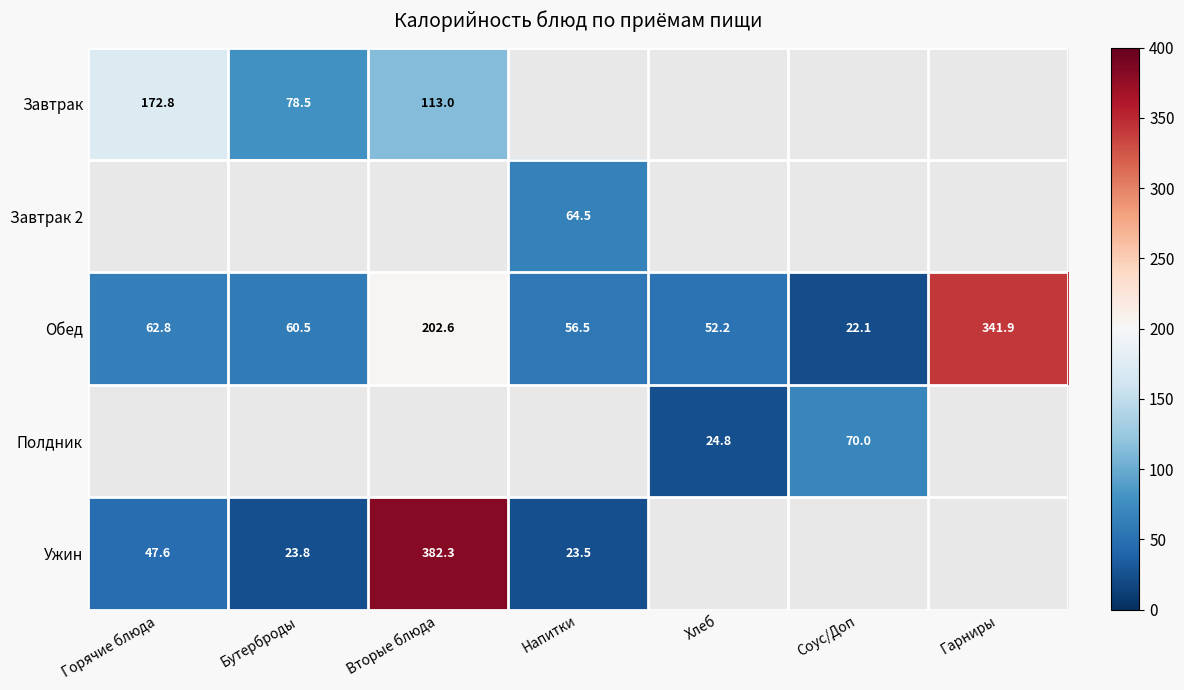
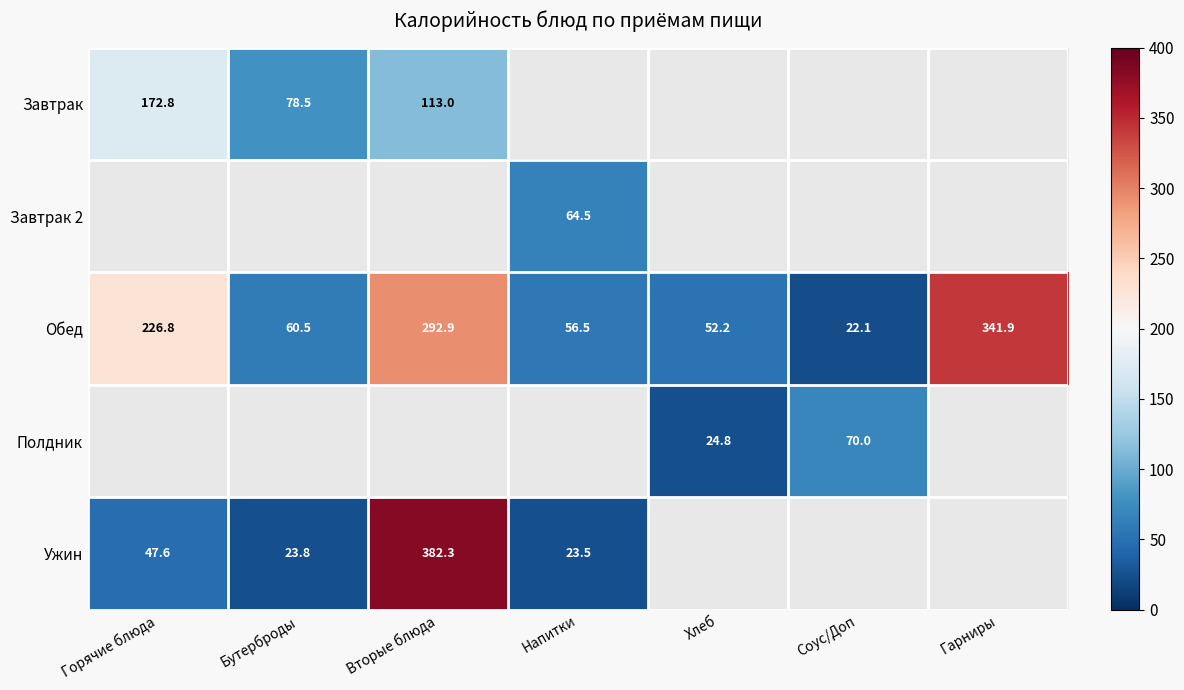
  {
    "Завтрак": {
      "Горячие блюда": 172.8,
      "Бутерброды": 78.5,
      "Вторые блюда": 113.0
    },
    "Завтрак 2": {
      "Напитки": 64.5
    },
    "Обед": {
-     "Горячие блюда": 62.8,
+     "Горячие блюда": 226.8,
      "Бутерброды": 60.5,
-     "Вторые блюда": 202.6,
+     "Вторые блюда": 292.9,
      "Напитки": 56.5,
      "Хлеб": 52.2,
      "Соус/Доп": 22.1,
      "Гарниры": 341.9
    },
    "Полдник": {
      "Хлеб": 24.8,
      "Соус/Доп": 70.0
    },
    "Ужин": {
      "Горячие блюда": 47.6,
      "Бутерброды": 23.8,
      "Вторые блюда": 382.3,
      "Напитки": 23.5
    }
  }
